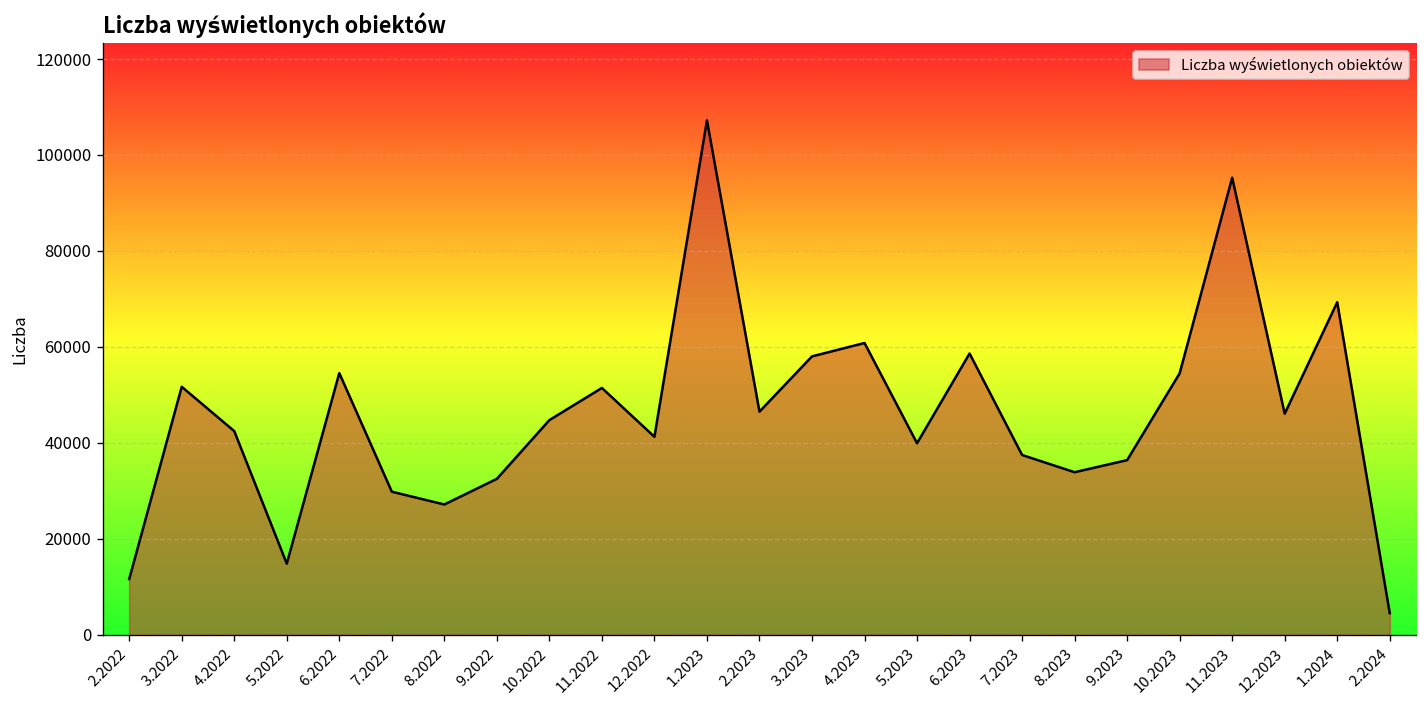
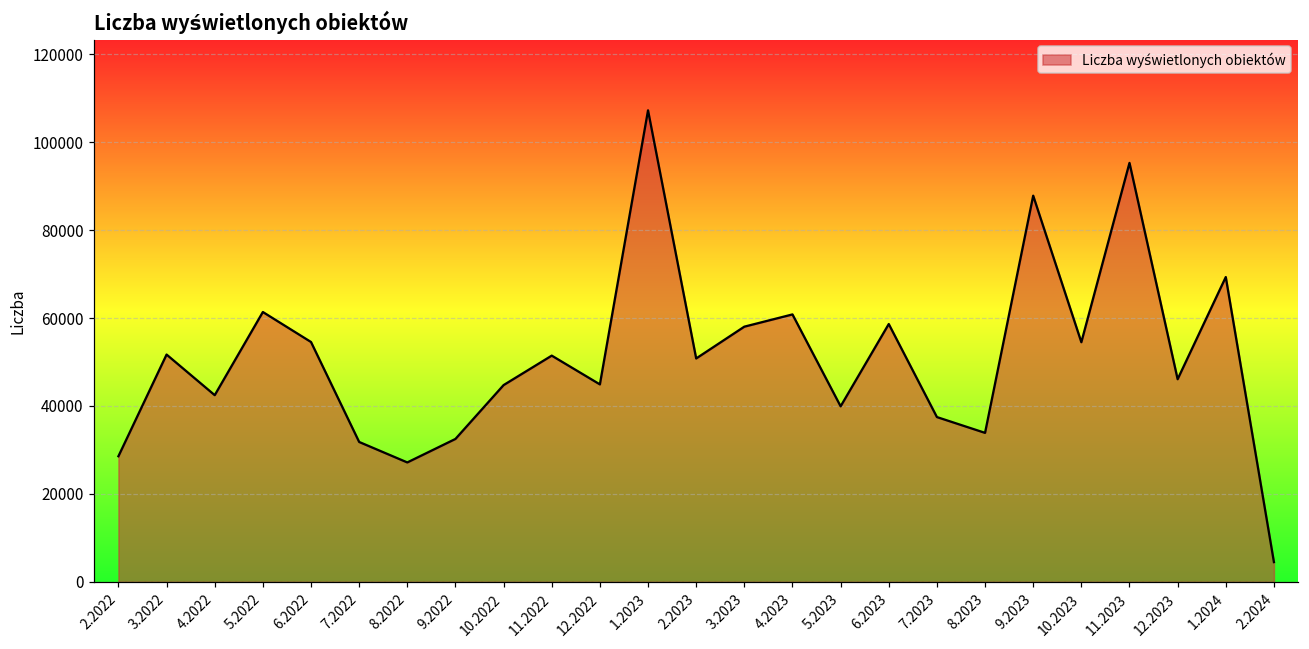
  {
-   "2.2022": 12000,
+   "2.2022": 29000,
    "3.2022": 52000,
    "4.2022": 42000,
-   "5.2022": 15000,
+   "5.2022": 61000,
    "6.2022": 55000,
-   "7.2022": 30000,
+   "7.2022": 32000,
    "8.2022": 27000,
    "9.2022": 33000,
    "10.2022": 45000,
    "11.2022": 51000,
-   "12.2022": 41000,
+   "12.2022": 45000,
    "1.2023": 107000,
-   "2.2023": 47000,
+   "2.2023": 51000,
    "3.2023": 58000,
    "4.2023": 61000,
    "5.2023": 40000,
    "6.2023": 59000,
    "7.2023": 37000,
    "8.2023": 34000,
-   "9.2023": 36000,
+   "9.2023": 88000,
    "10.2023": 54000,
    "11.2023": 95000,
    "12.2023": 46000,
    "1.2024": 69000,
    "2.2024": 5000
  }
